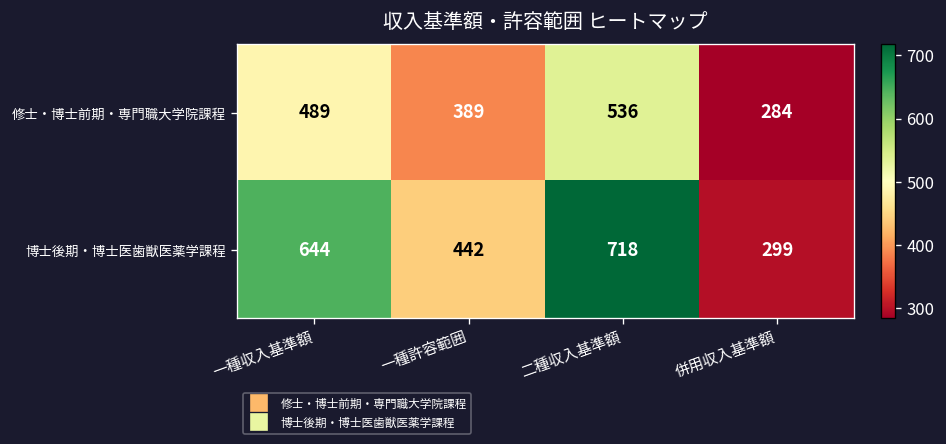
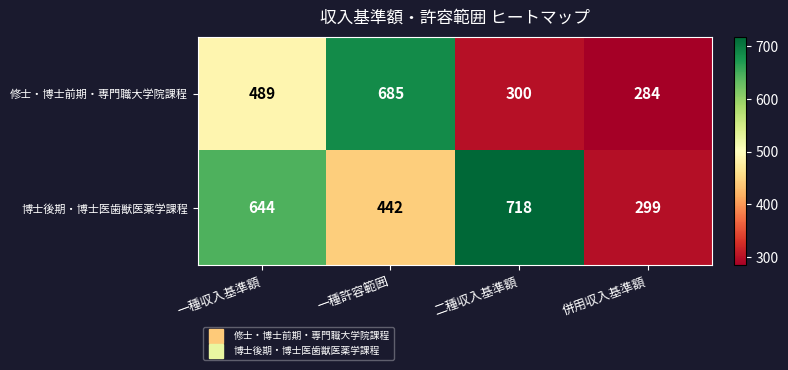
  {
    "修士・博士前期・専門職大学院課程": {
      "一種収入基準額": 489,
-     "一種許容範囲": 389,
-     "二種収入基準額": 536,
+     "一種許容範囲": 685,
+     "二種収入基準額": 300,
      "併用収入基準額": 284
    },
    "博士後期・博士医歯獣医薬学課程": {
      "一種収入基準額": 644,
      "一種許容範囲": 442,
      "二種収入基準額": 718,
      "併用収入基準額": 299
    }
  }
